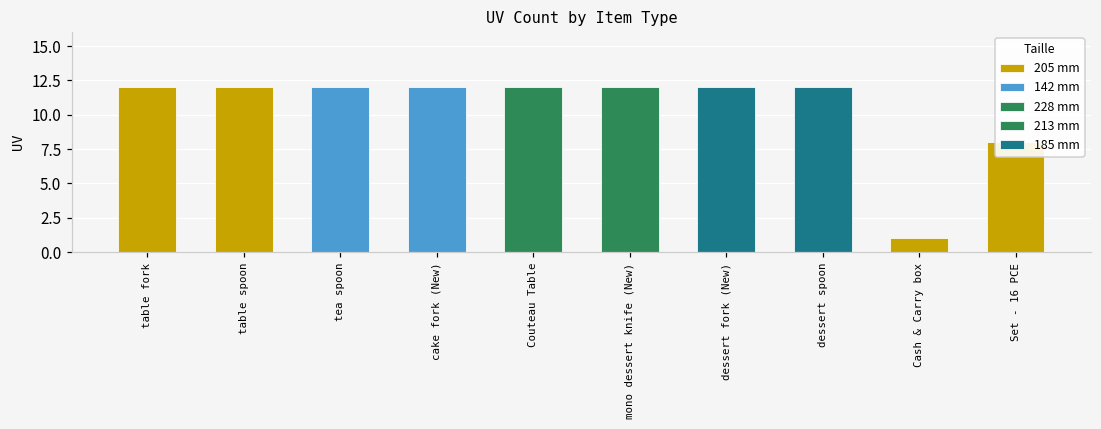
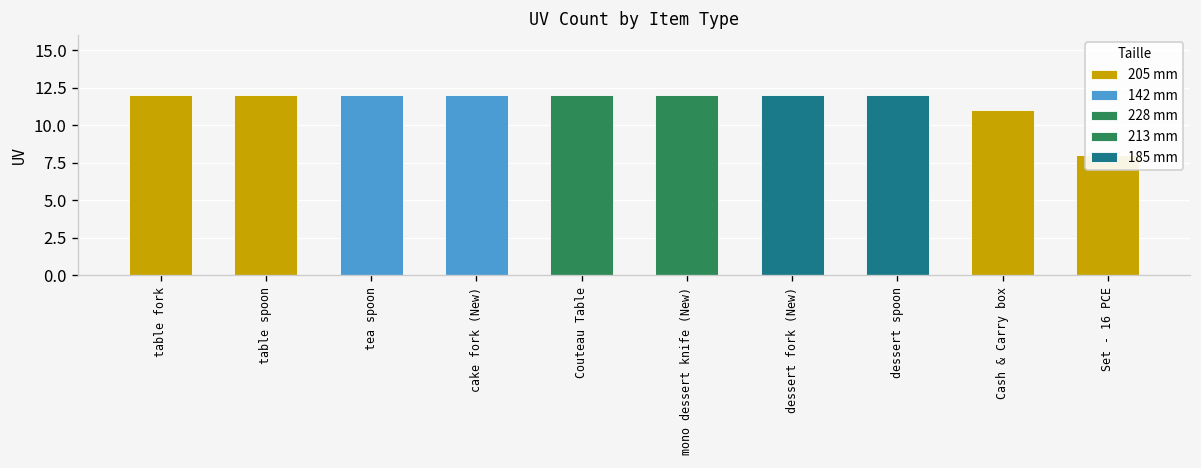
  {
    "table fork": 12,
    "table spoon": 12,
    "tea spoon": 12,
    "cake fork (New)": 12,
    "Couteau Table": 12,
    "mono dessert knife (New)": 12,
    "dessert fork (New)": 12,
    "dessert spoon": 12,
-   "Cash & Carry box": 1
+   "Cash & Carry box": 11
  }
